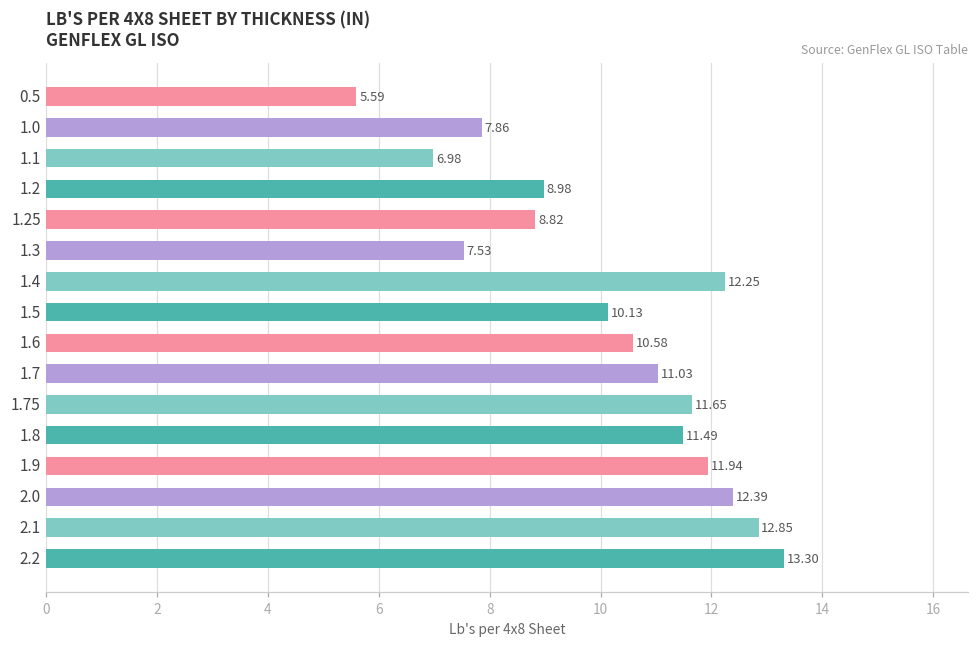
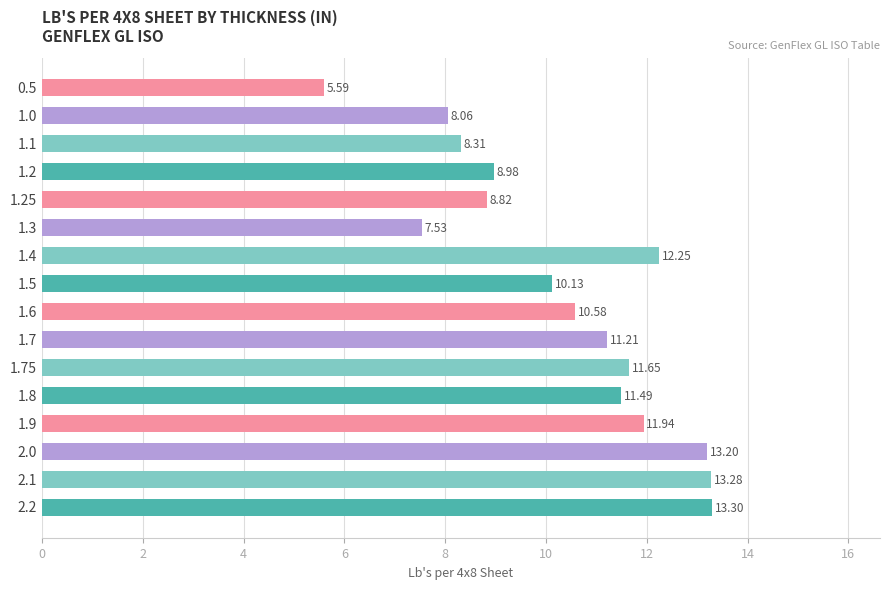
  {
    "0.5": 5.59,
-   "1.0": 7.86,
-   "1.1": 6.98,
+   "1.0": 8.06,
+   "1.1": 8.31,
    "1.2": 8.98,
    "1.25": 8.82,
    "1.3": 7.53,
    "1.4": 12.25,
    "1.5": 10.13,
    "1.6": 10.58,
-   "1.7": 11.03,
+   "1.7": 11.21,
    "1.75": 11.65,
    "1.8": 11.49,
    "1.9": 11.94,
-   "2.0": 12.39,
-   "2.1": 12.85,
+   "2.0": 13.20,
+   "2.1": 13.28,
    "2.2": 13.30
  }
